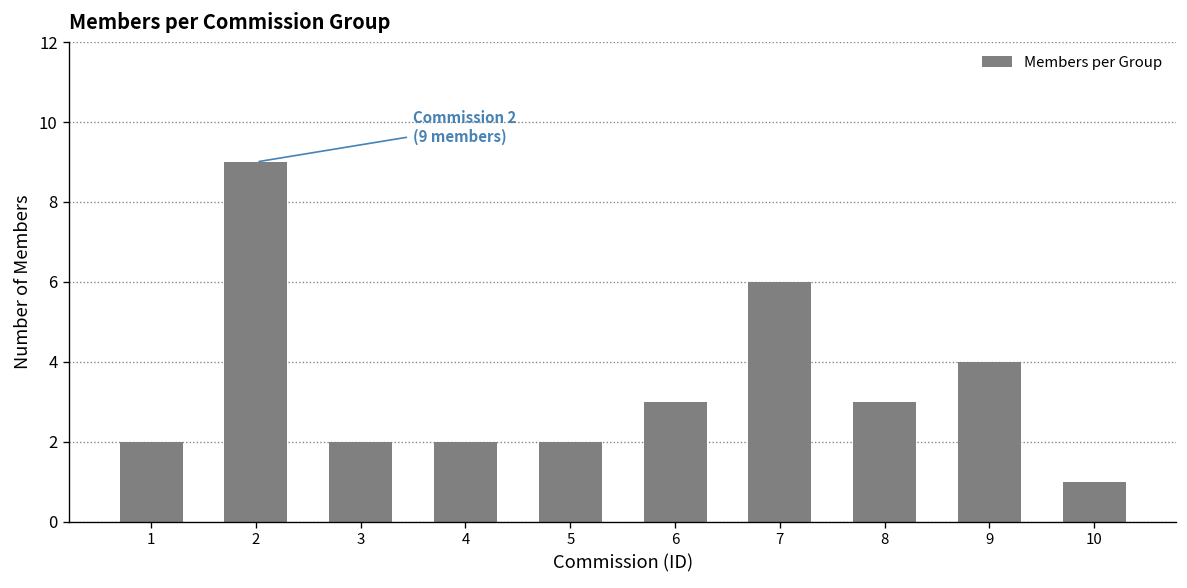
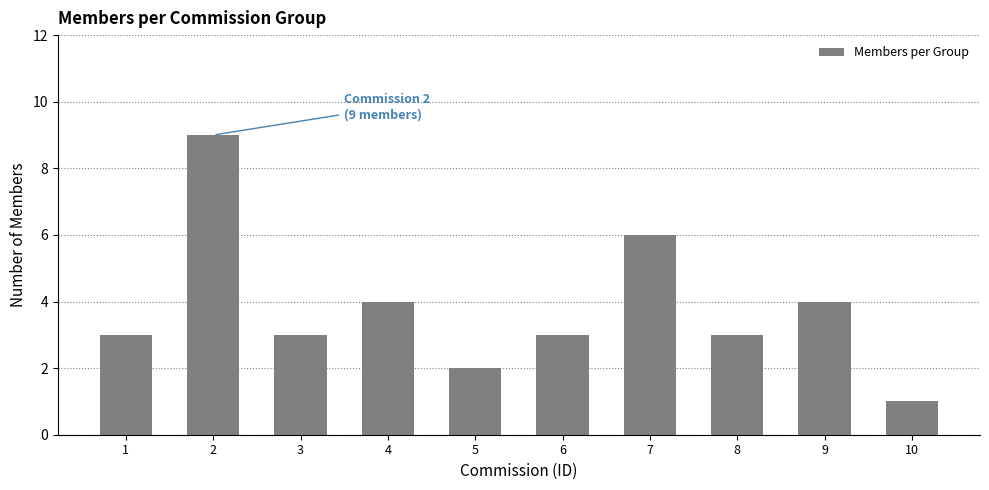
  {
-   "1": 2,
-   "3": 2,
-   "4": 2,
+   "1": 3,
+   "3": 3,
+   "4": 4,
    "5": 2,
    "6": 3,
    "7": 6,
    "8": 3,
    "9": 4,
    "10": 1
  }
